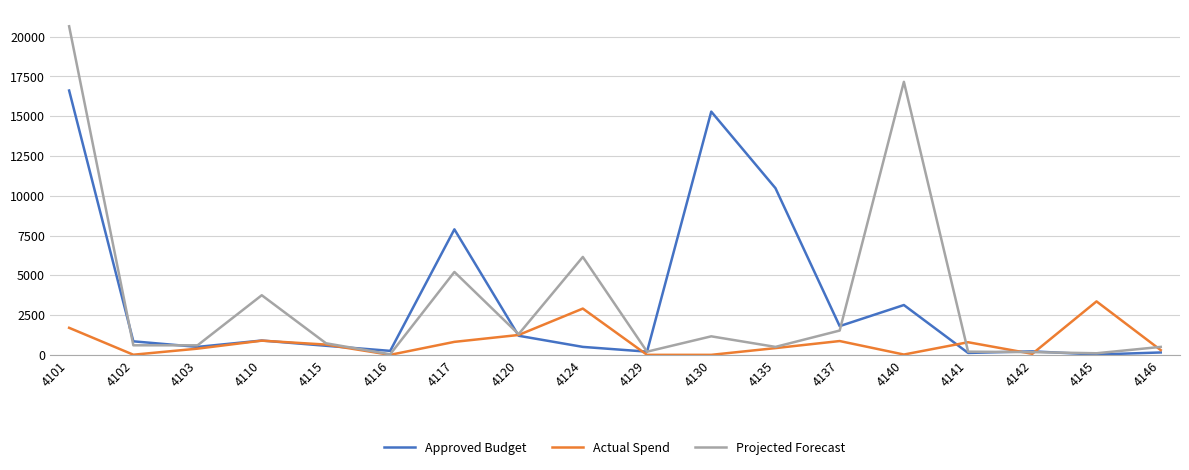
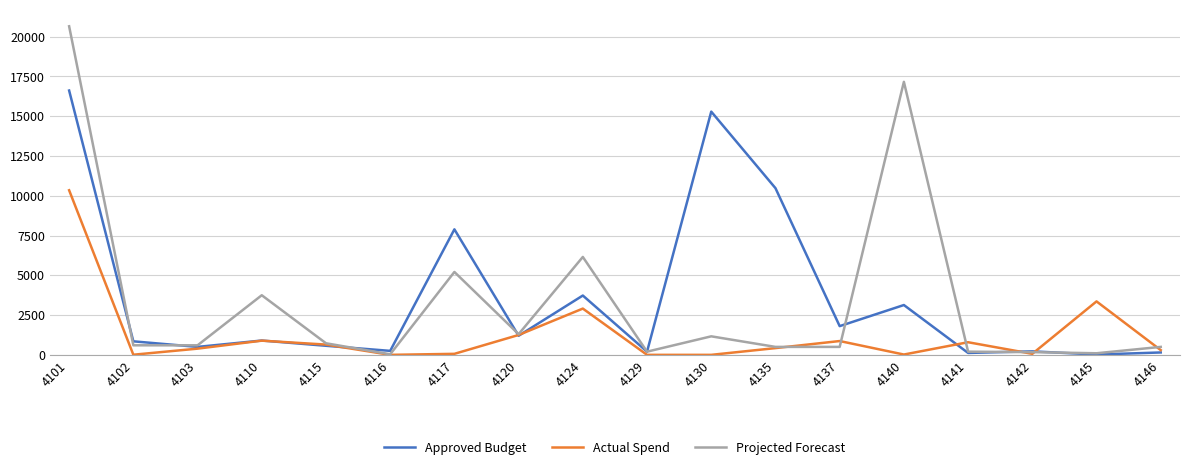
  {
    "Approved Budget": {
      "4101": 16600,
      "4102": 900,
      "4116": 300,
      "4117": 7900,
-     "4124": 500,
+     "4124": 3700,
      "4130": 15300,
      "4135": 10500,
      "4137": 1800,
      "4140": 3100
    },
    "Actual Spend": {
-     "4101": 1700,
+     "4101": 10300,
      "4102": 0,
-     "4117": 800,
+     "4117": 100,
      "4124": 2900,
      "4129": 0,
      "4130": 0,
      "4137": 900,
      "4140": 0,
      "4141": 800,
      "4145": 3400
    },
    "Projected Forecast": {
      "4101": 20700,
      "4102": 600,
      "4110": 3700,
      "4117": 5200,
      "4124": 6200,
      "4130": 1200,
-     "4137": 1500,
+     "4137": 500,
      "4140": 17200,
      "4146": 500
    }
  }
